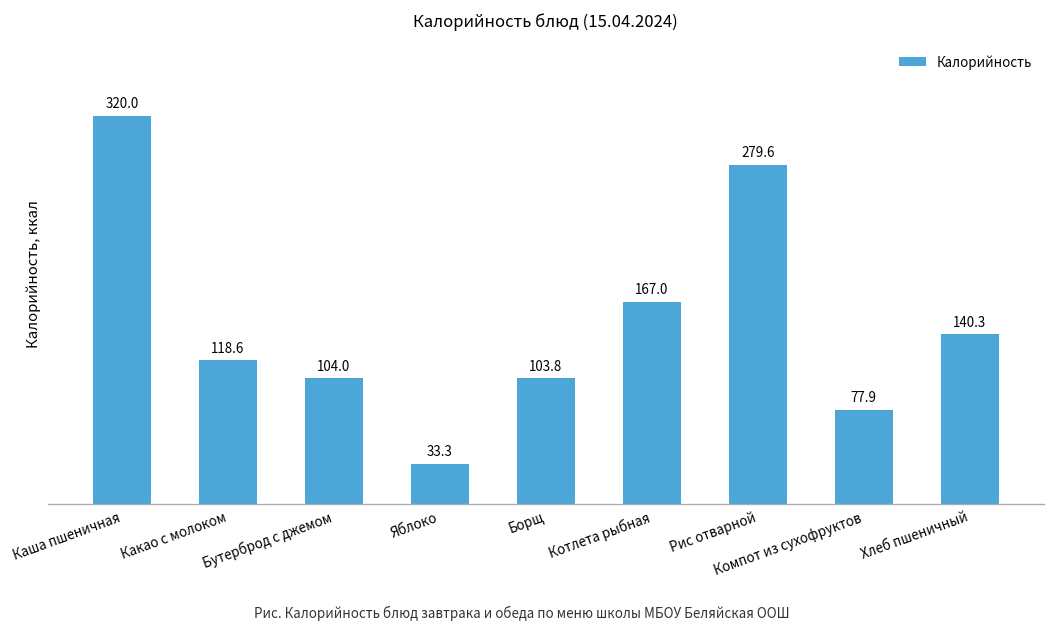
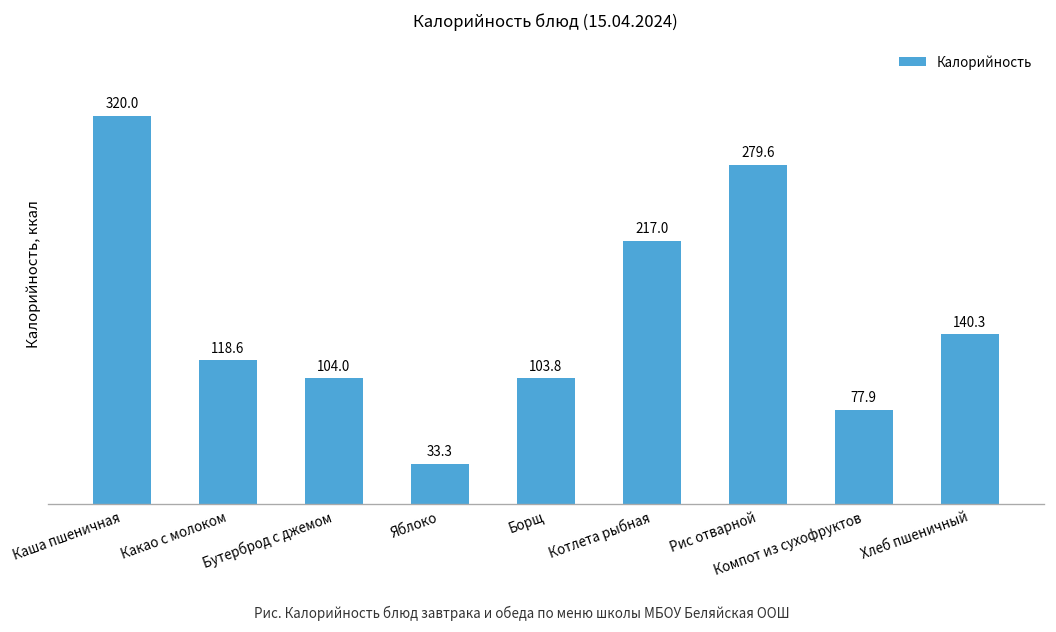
  {
    "Каша пшеничная": 320.0,
    "Какао с молоком": 118.6,
    "Бутерброд с джемом": 104.0,
    "Яблоко": 33.3,
    "Борщ": 103.8,
-   "Котлета рыбная": 167.0,
+   "Котлета рыбная": 217.0,
    "Рис отварной": 279.6,
    "Компот из сухофруктов": 77.9,
    "Хлеб пшеничный": 140.3
  }
